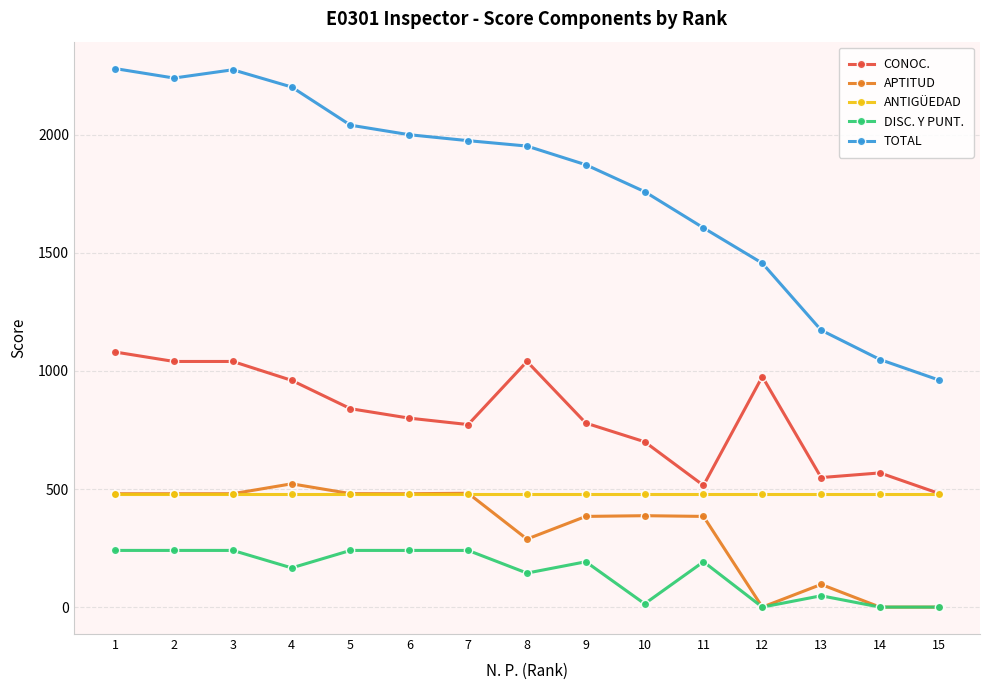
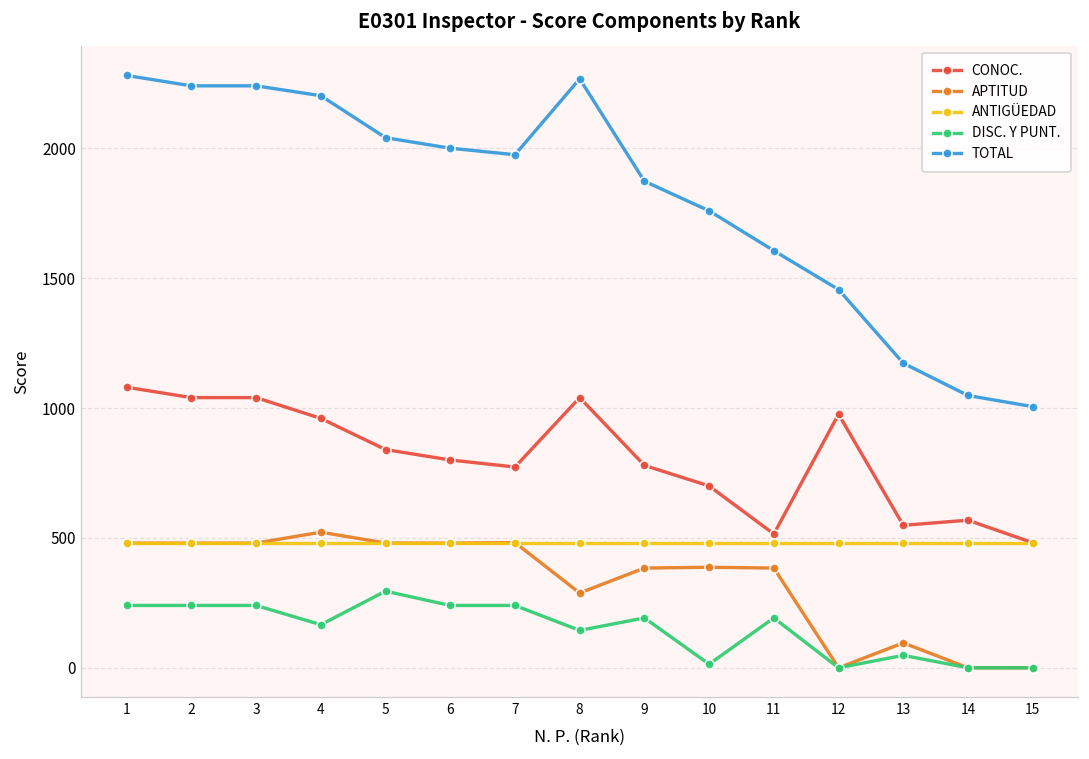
  {
    "ANTIGÜEDAD": {
      "4": 480,
      "8": 480,
      "9": 480,
      "10": 480,
      "11": 480,
      "12": 480,
      "13": 480,
      "14": 480
    },
    "DISC. Y PUNT.": {
      "1": 240,
      "2": 240,
      "3": 240,
      "4": 170,
-     "5": 240,
+     "5": 300,
      "6": 240,
      "7": 240,
      "8": 140,
      "9": 190,
      "10": 10,
      "11": 190,
      "13": 50
    },
    "TOTAL": {
      "1": 2280,
      "2": 2240,
-     "3": 2280,
+     "3": 2240,
      "4": 2200,
      "5": 2040,
      "6": 2000,
      "7": 1970,
-     "8": 1950,
+     "8": 2270,
      "9": 1870,
      "10": 1760,
      "11": 1610,
      "12": 1460,
      "13": 1170,
      "14": 1050,
-     "15": 960
+     "15": 1010
    }
  }
